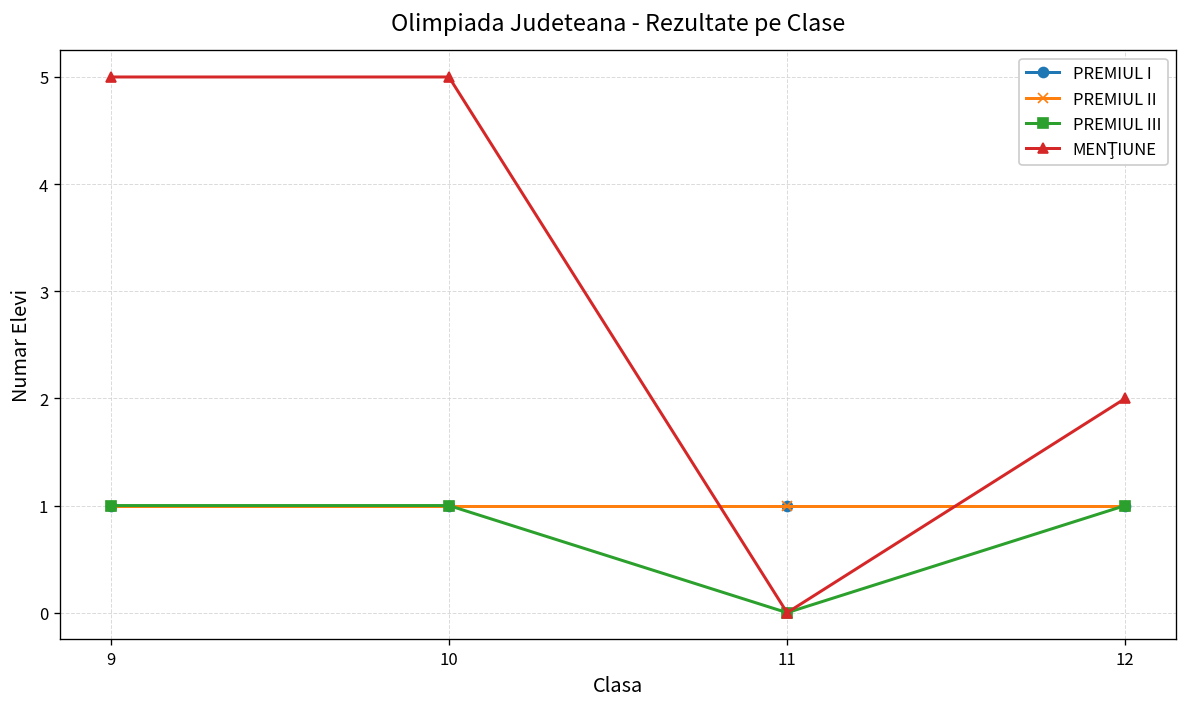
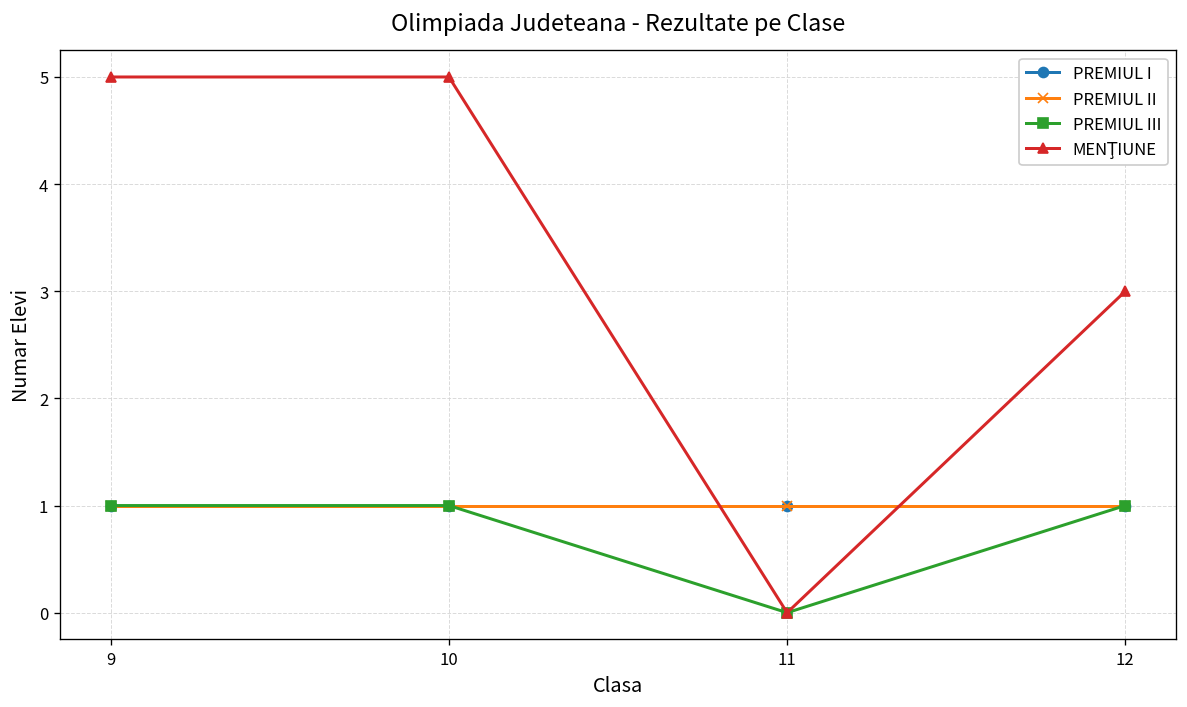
  {
    "PREMIUL II": {
      "11": 1
    },
    "MENŢIUNE": {
      "9": 5,
      "10": 5,
-     "12": 2
+     "12": 3
    }
  }
